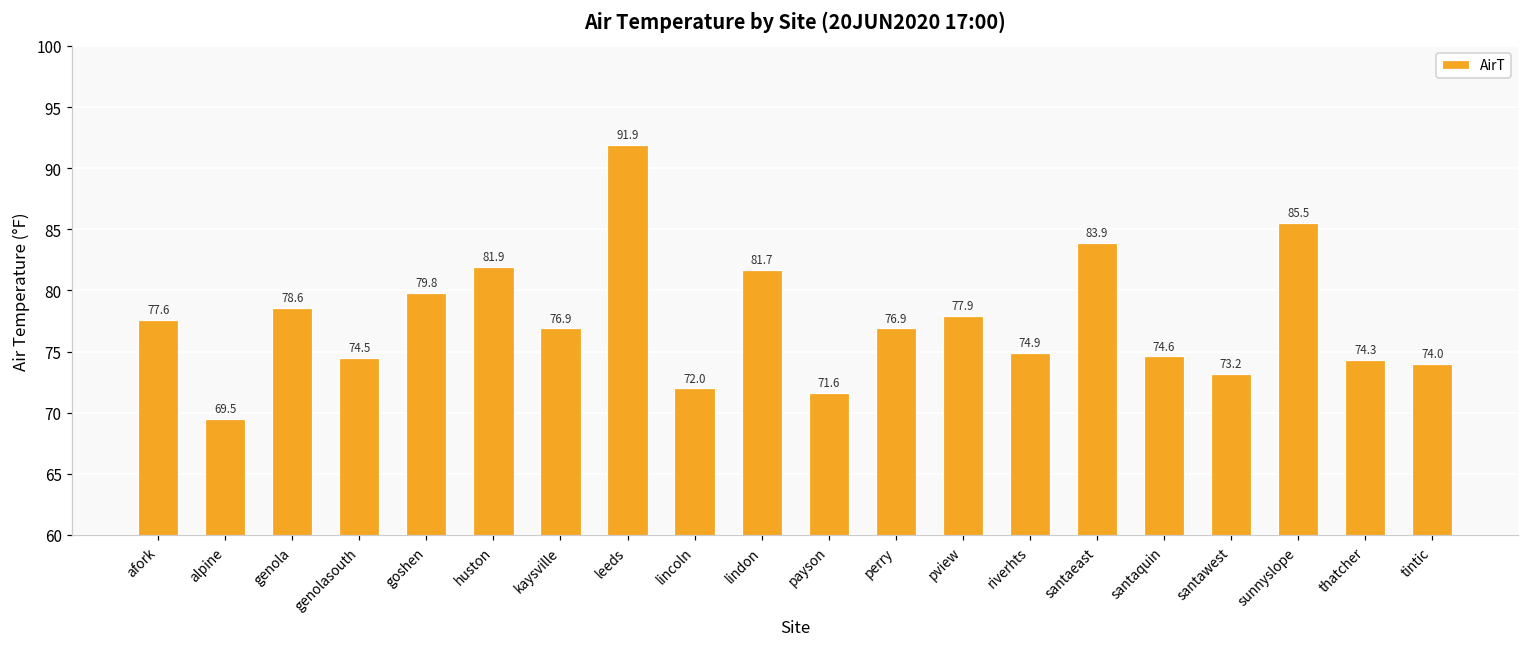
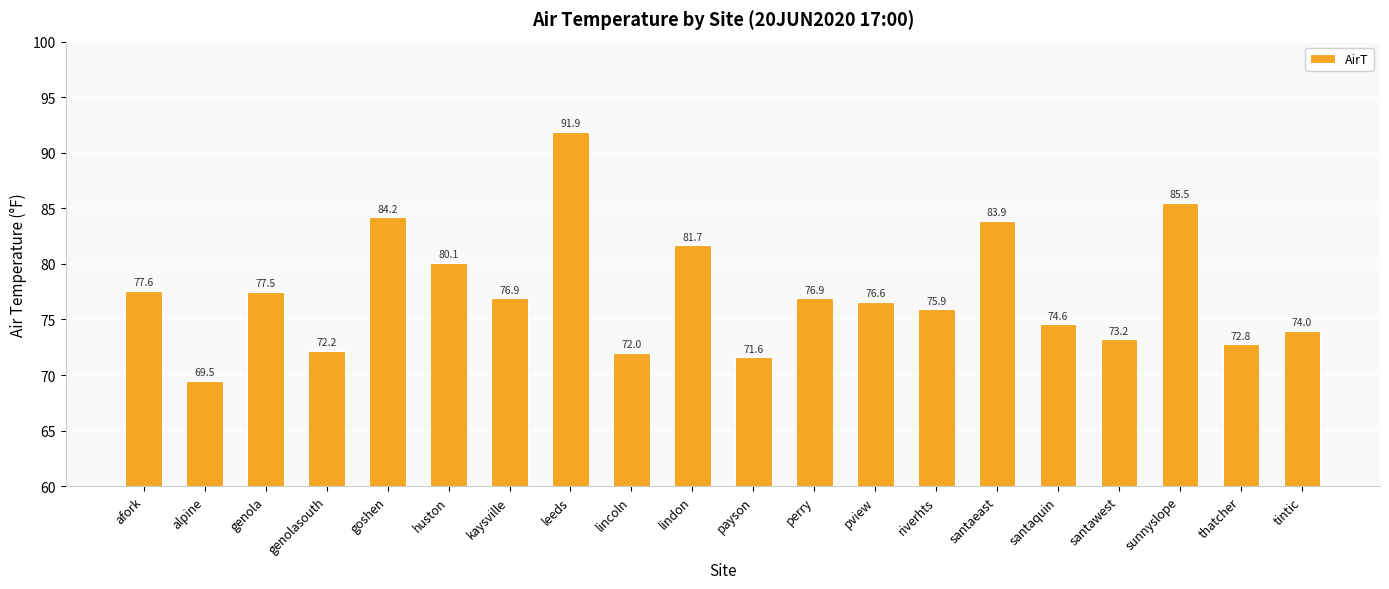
  {
    "afork": 77.6,
    "alpine": 69.5,
-   "genola": 78.6,
-   "genolasouth": 74.5,
-   "goshen": 79.8,
-   "huston": 81.9,
+   "genola": 77.5,
+   "genolasouth": 72.2,
+   "goshen": 84.2,
+   "huston": 80.1,
    "kaysville": 76.9,
    "leeds": 91.9,
    "lincoln": 72.0,
    "lindon": 81.7,
    "payson": 71.6,
    "perry": 76.9,
-   "pview": 77.9,
-   "riverhts": 74.9,
+   "pview": 76.6,
+   "riverhts": 75.9,
    "santaeast": 83.9,
    "santaquin": 74.6,
    "santawest": 73.2,
    "sunnyslope": 85.5,
-   "thatcher": 74.3,
+   "thatcher": 72.8,
    "tintic": 74.0
  }
